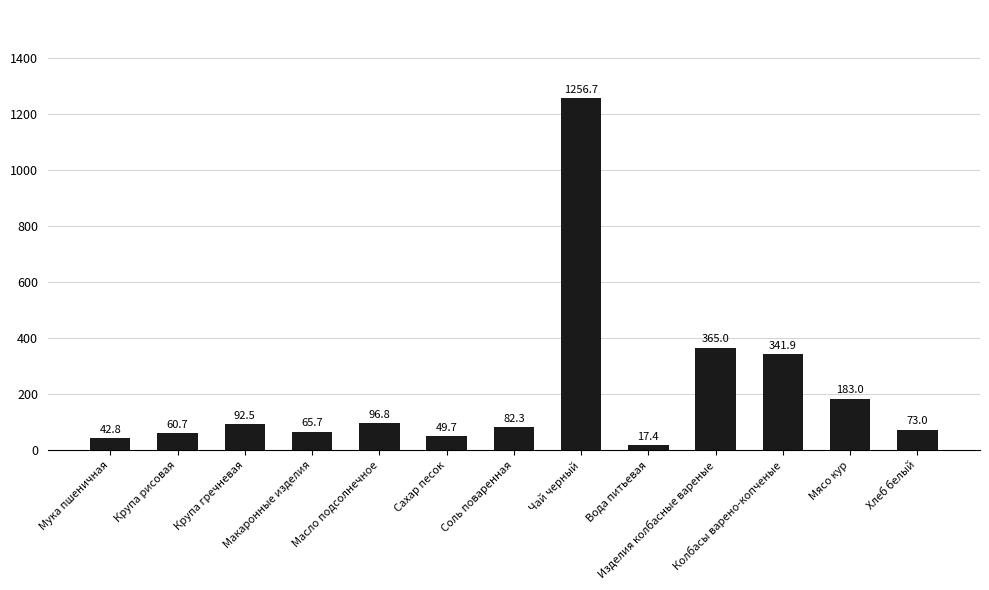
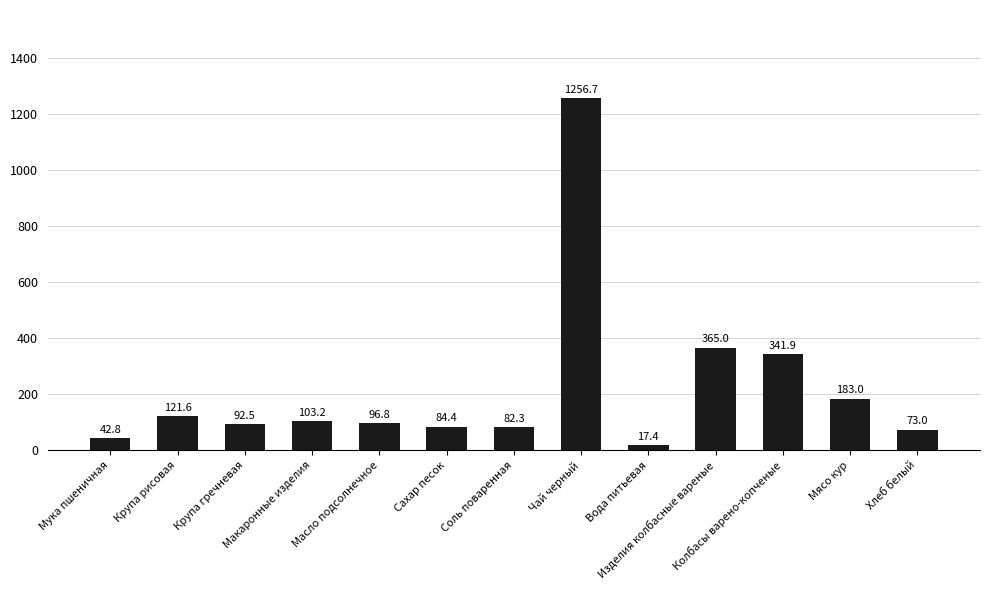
  {
    "Мука пшеничная": 42.8,
-   "Крупа рисовая": 60.7,
+   "Крупа рисовая": 121.6,
    "Крупа гречневая": 92.5,
-   "Макаронные изделия": 65.7,
+   "Макаронные изделия": 103.2,
    "Масло подсолнечное": 96.8,
-   "Сахар песок": 49.7,
+   "Сахар песок": 84.4,
    "Соль поваренная": 82.3,
    "Чай черный": 1256.7,
    "Вода питьевая": 17.4,
    "Изделия колбасные вареные": 365.0,
    "Колбасы варено-копченые": 341.9,
    "Мясо кур": 183.0,
    "Хлеб белый": 73.0
  }
